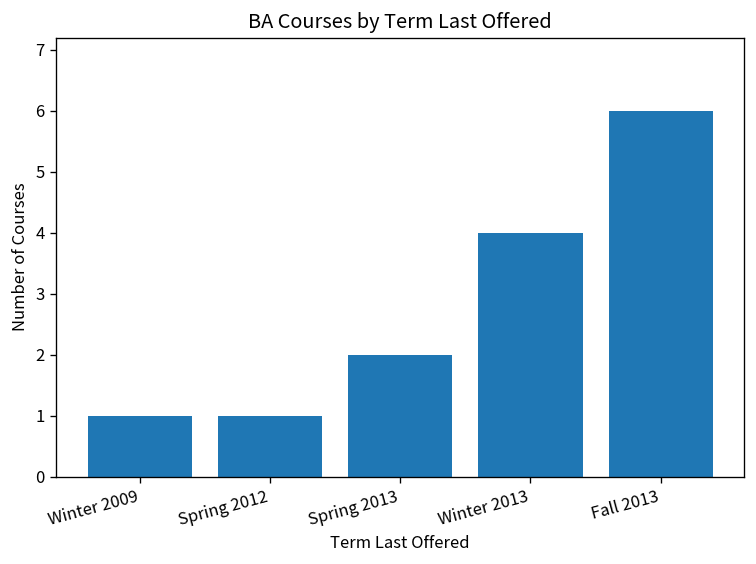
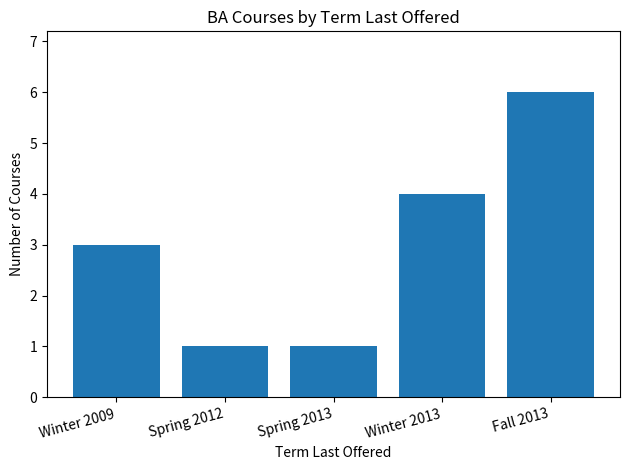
  {
-   "Winter 2009": 1,
+   "Winter 2009": 3,
    "Spring 2012": 1,
-   "Spring 2013": 2,
+   "Spring 2013": 1,
    "Winter 2013": 4,
    "Fall 2013": 6
  }
